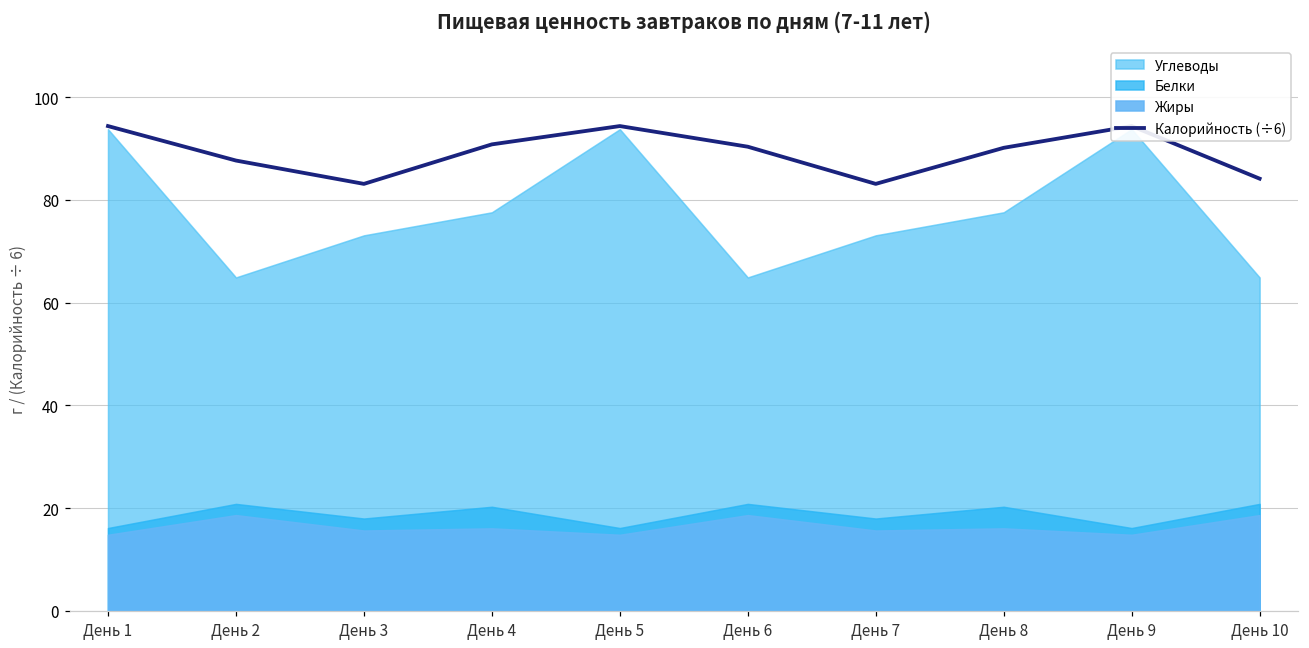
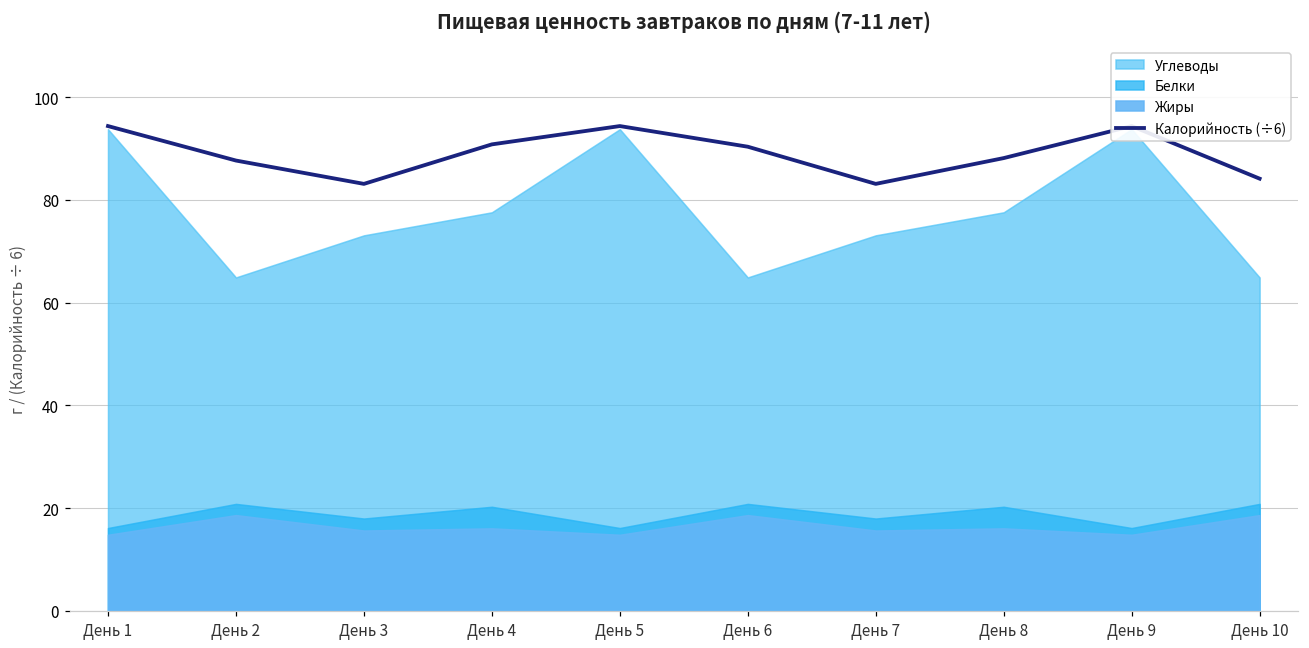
  {
    "Калорийность (÷6)": {
      "День 1": 94,
      "День 2": 88,
      "День 3": 83,
      "День 4": 91,
      "День 5": 94,
      "День 6": 90,
      "День 7": 83,
-     "День 8": 90,
+     "День 8": 88,
      "День 10": 84
    }
  }
